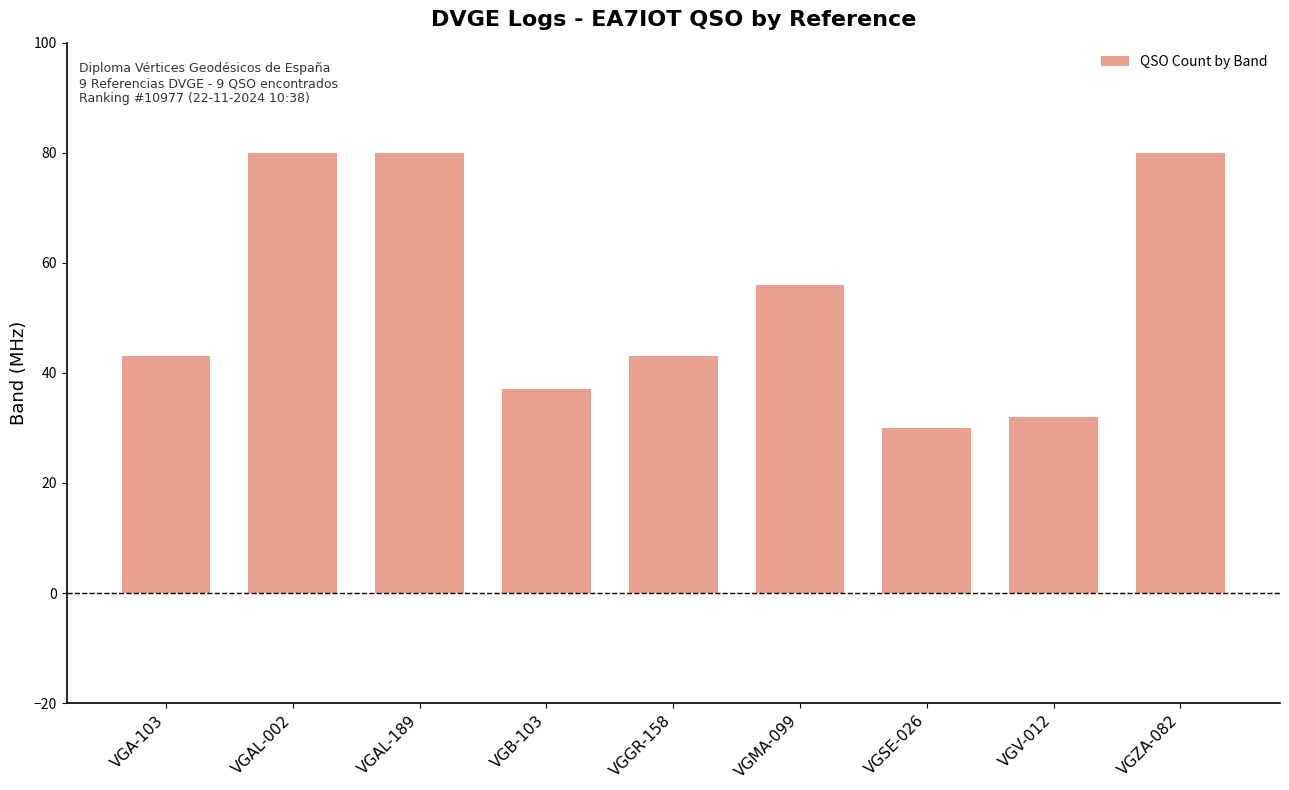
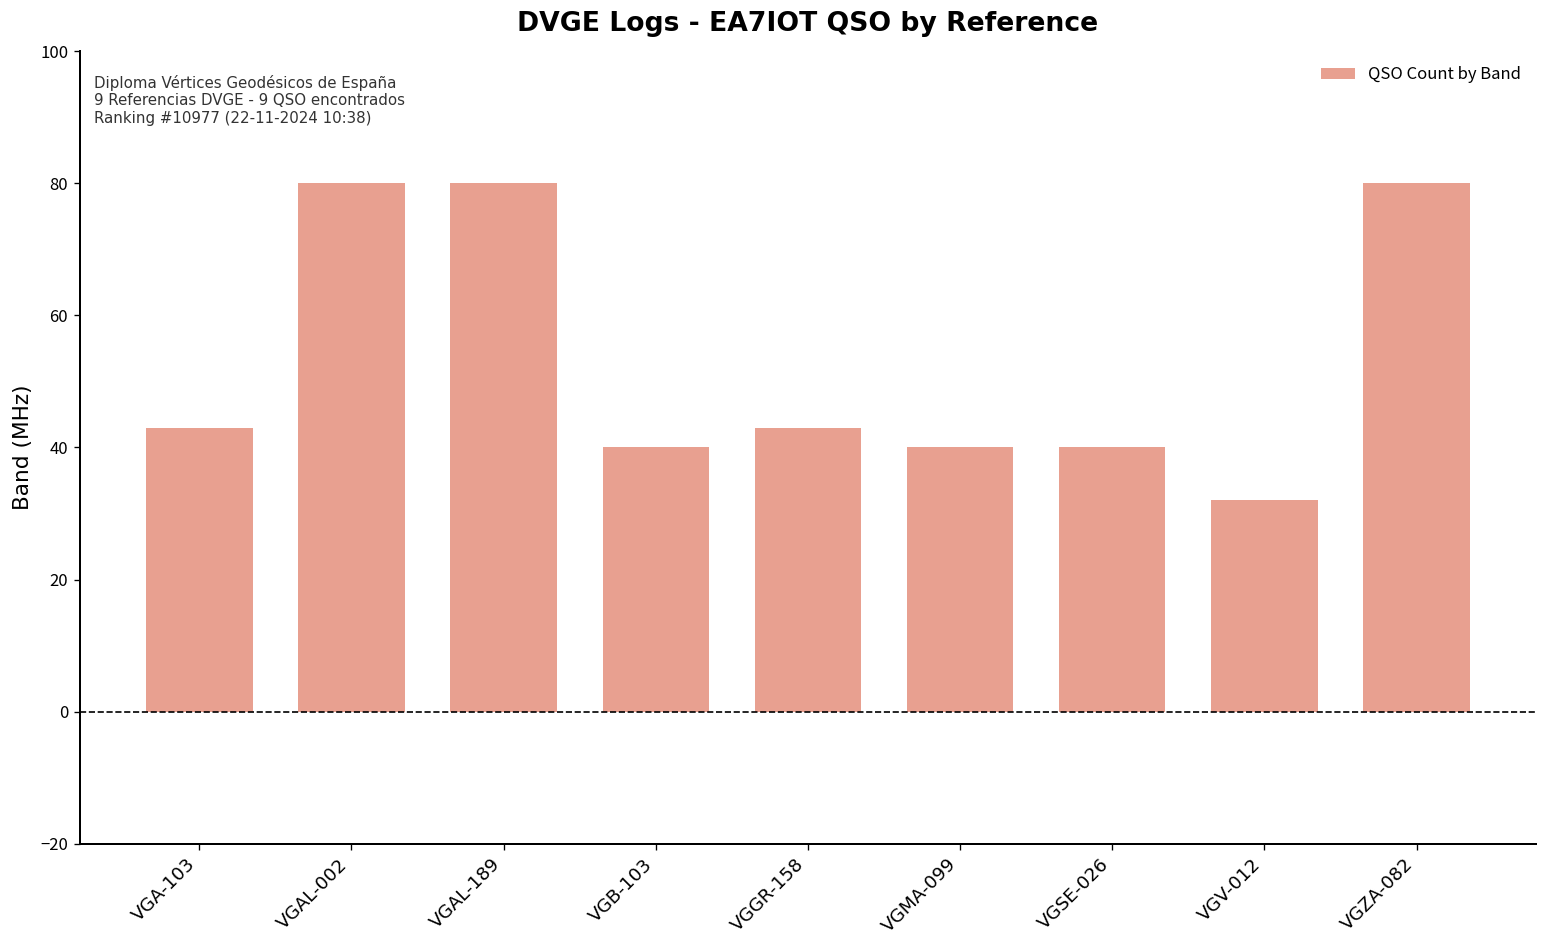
  {
    "VGA-103": 43,
    "VGAL-002": 80,
    "VGAL-189": 80,
-   "VGB-103": 37,
+   "VGB-103": 40,
    "VGGR-158": 43,
-   "VGMA-099": 56,
-   "VGSE-026": 30,
+   "VGMA-099": 40,
+   "VGSE-026": 40,
    "VGV-012": 32,
    "VGZA-082": 80
  }
